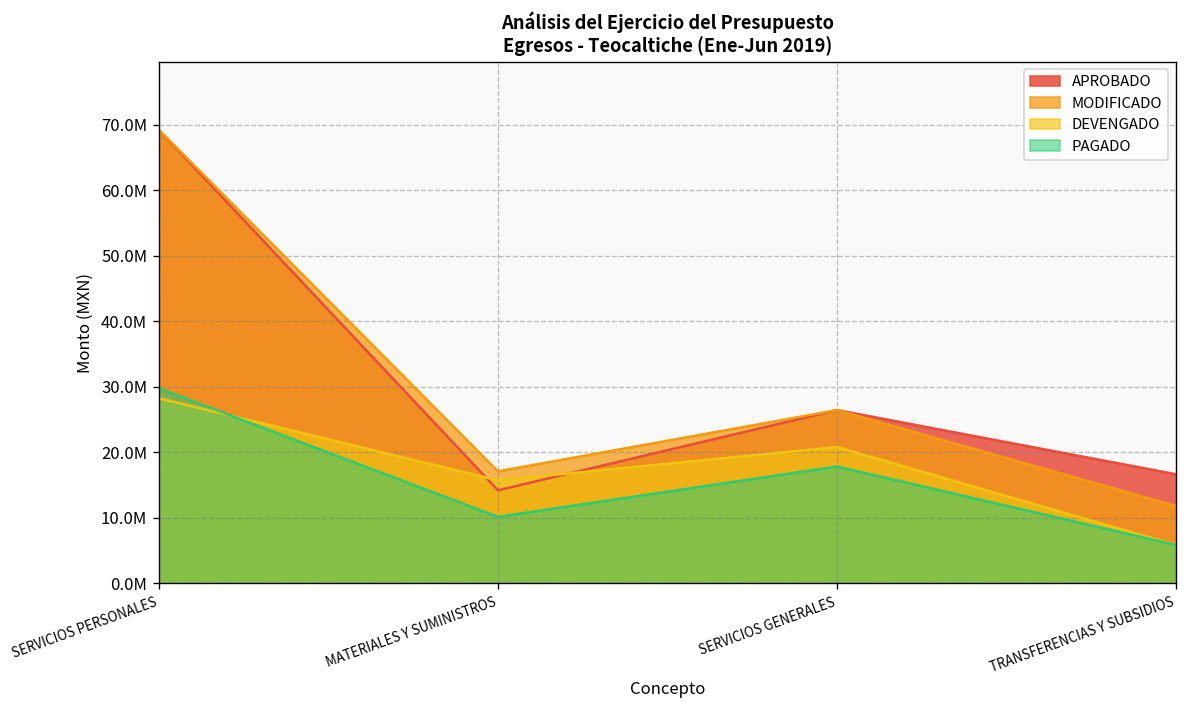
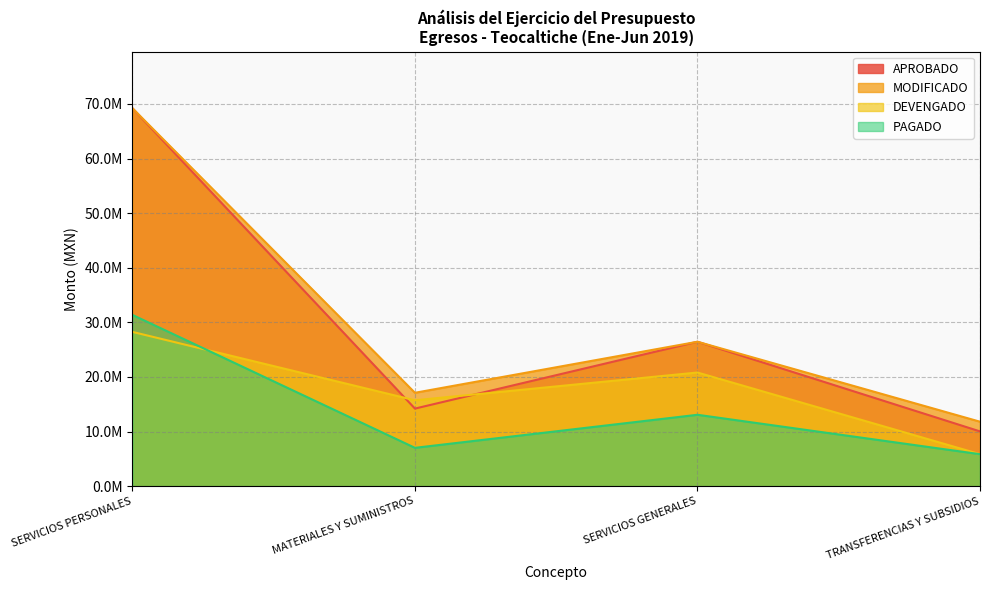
  {
    "APROBADO": {
      "MATERIALES Y SUMINISTROS": 14000000,
-     "TRANSFERENCIAS Y SUBSIDIOS": 17000000
+     "TRANSFERENCIAS Y SUBSIDIOS": 10000000
    },
    "PAGADO": {
-     "SERVICIOS PERSONALES": 30000000,
-     "MATERIALES Y SUMINISTROS": 10000000,
-     "SERVICIOS GENERALES": 18000000
+     "SERVICIOS PERSONALES": 31000000,
+     "MATERIALES Y SUMINISTROS": 7000000,
+     "SERVICIOS GENERALES": 13000000
    }
  }
